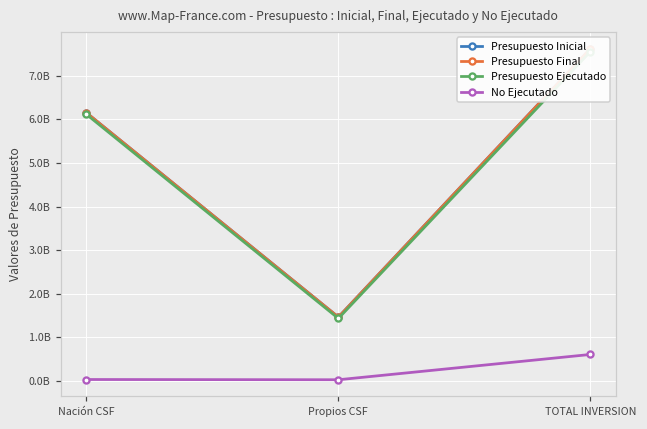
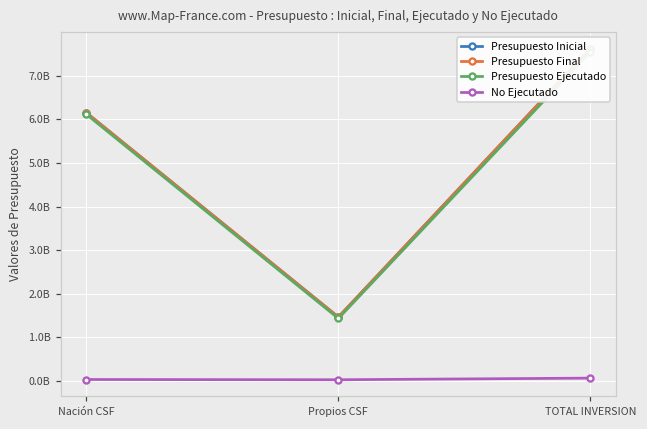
  {
    "No Ejecutado": {
      "Nación CSF": 0,
      "Propios CSF": 0,
-     "TOTAL INVERSION": 600000000
+     "TOTAL INVERSION": 100000000
    }
  }
